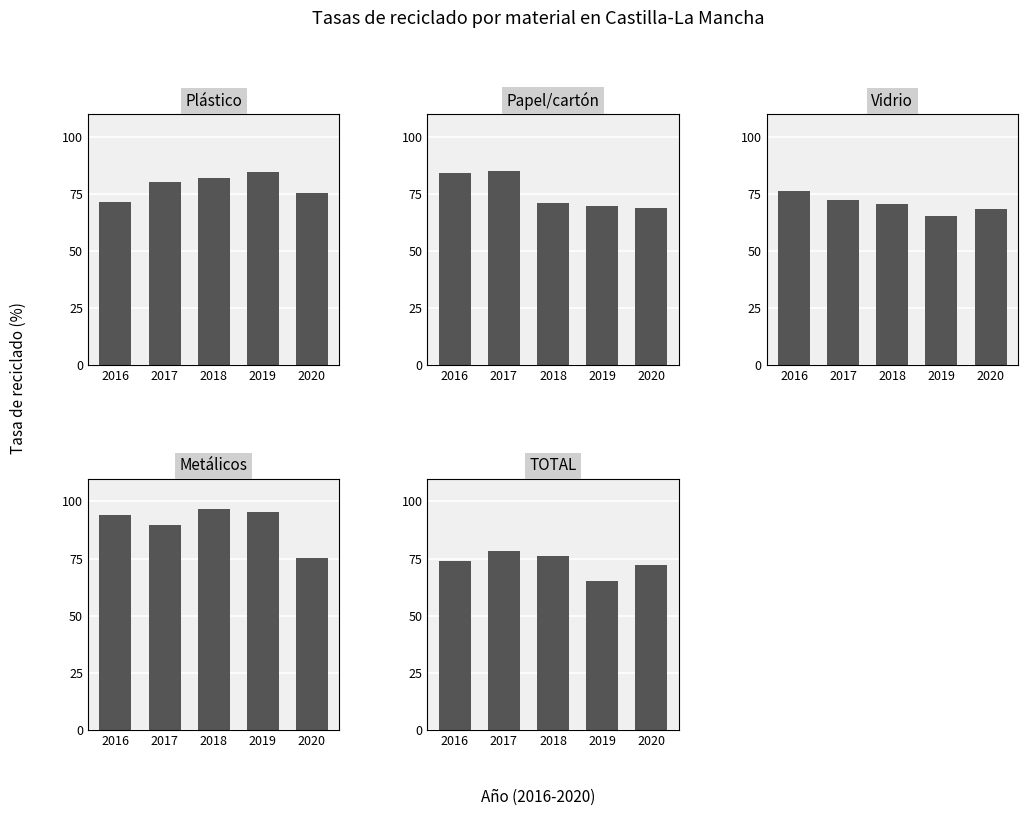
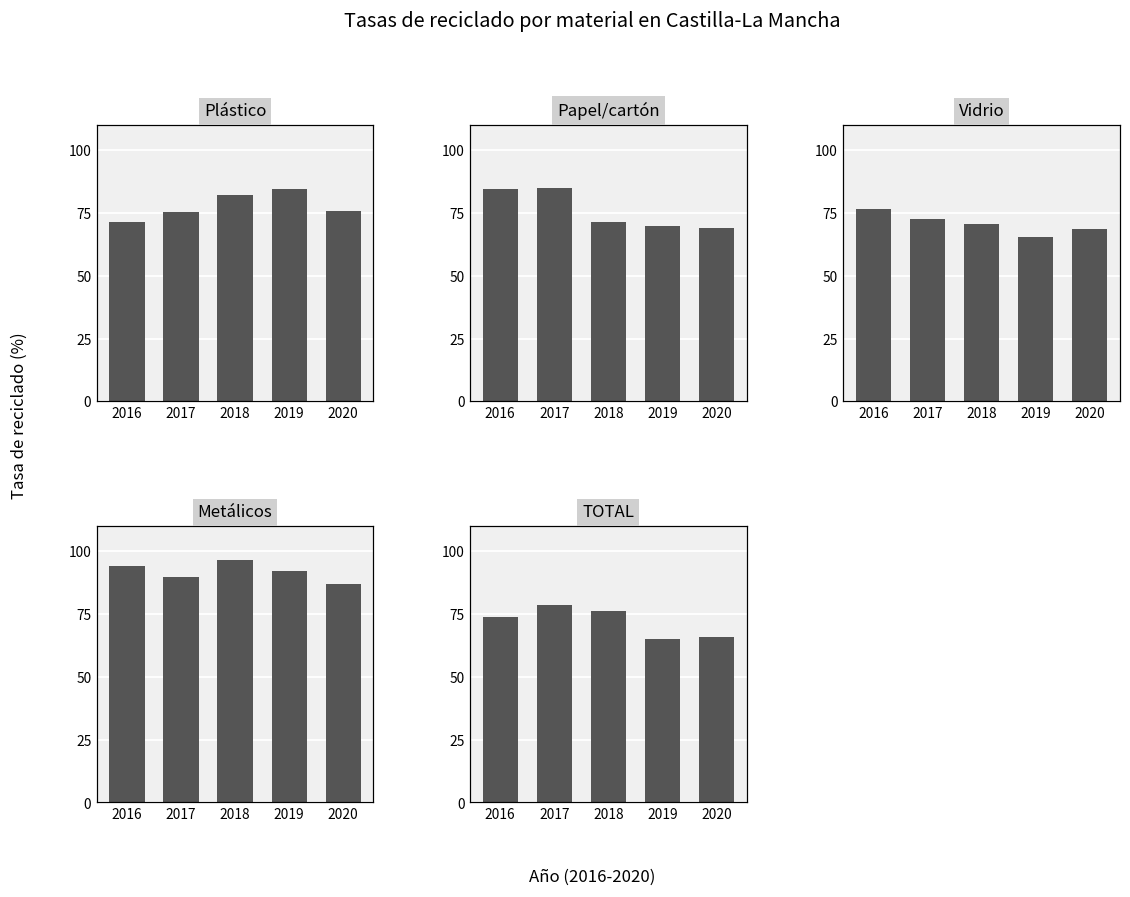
  {
    "Plástico": {
      "2016": 72,
-     "2017": 80,
+     "2017": 76,
      "2018": 82,
      "2019": 85,
      "2020": 76
    },
    "Papel/cartón": {
      "2016": 84,
      "2017": 85,
      "2018": 71,
      "2019": 70,
      "2020": 69
    },
    "Vidrio": {
      "2016": 76,
      "2017": 72,
      "2018": 71,
      "2019": 65,
      "2020": 69
    },
    "Metálicos": {
      "2016": 94,
      "2017": 90,
      "2018": 97,
-     "2019": 95,
-     "2020": 75
+     "2019": 92,
+     "2020": 87
    },
    "TOTAL": {
      "2016": 74,
      "2017": 78,
      "2018": 76,
      "2019": 65,
-     "2020": 72
+     "2020": 66
    }
  }
